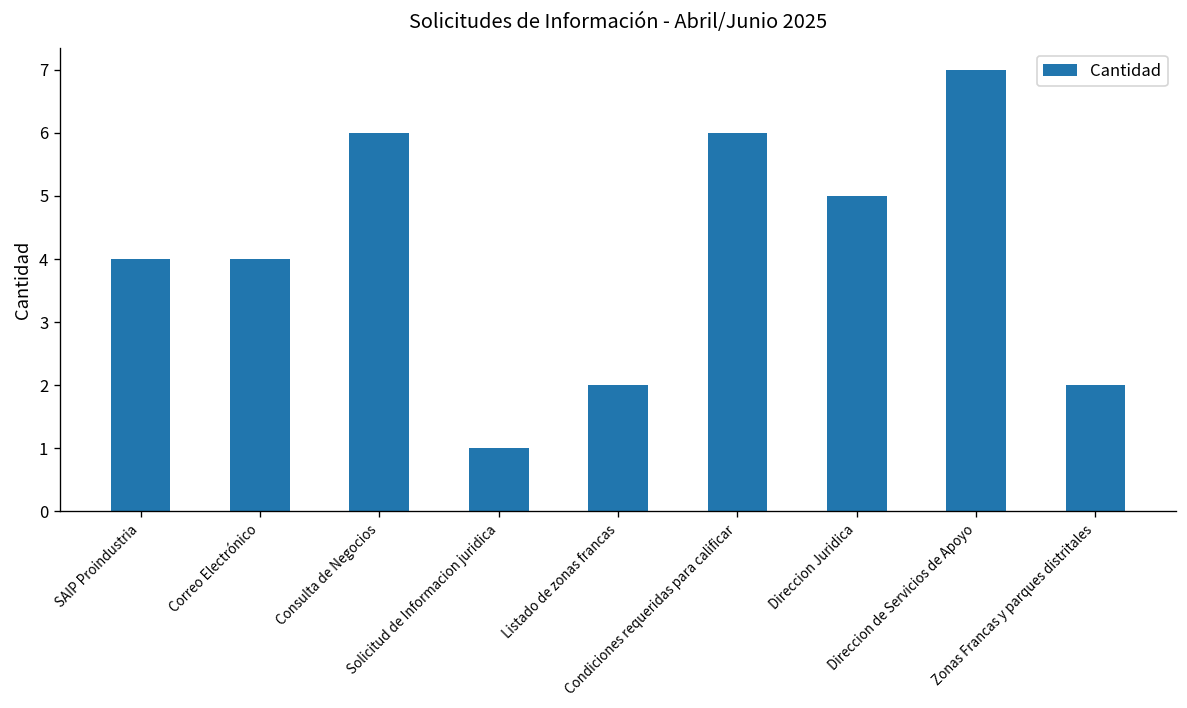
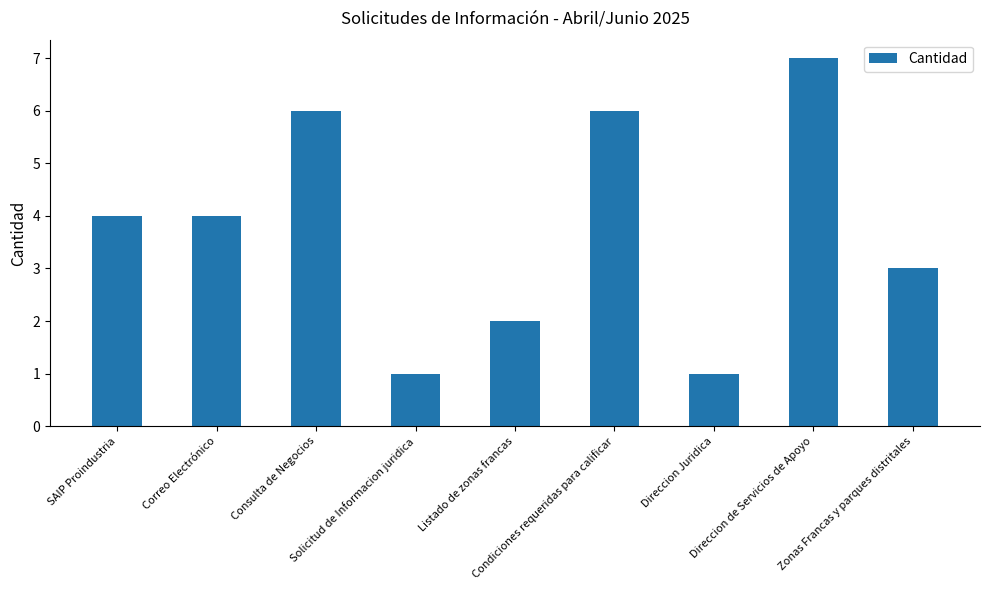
  {
    "SAIP Proindustria": 4,
    "Correo Electrónico": 4,
    "Consulta de Negocios": 6,
    "Solicitud de Informacion juridica": 1,
    "Listado de zonas francas": 2,
    "Condiciones requeridas para calificar": 6,
-   "Direccion Juridica": 5,
+   "Direccion Juridica": 1,
    "Direccion de Servicios de Apoyo": 7,
-   "Zonas Francas y parques distritales": 2
+   "Zonas Francas y parques distritales": 3
  }
